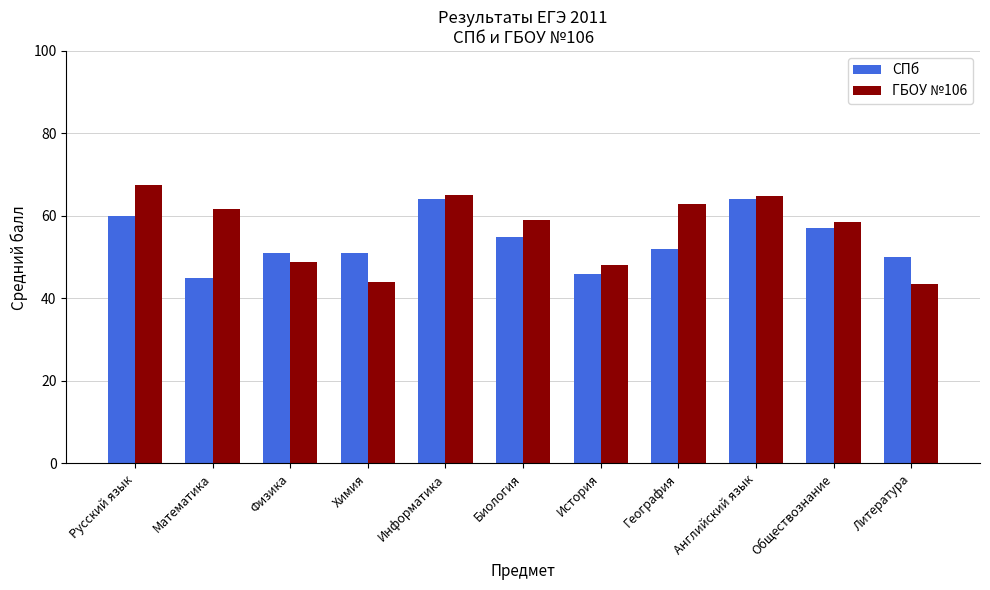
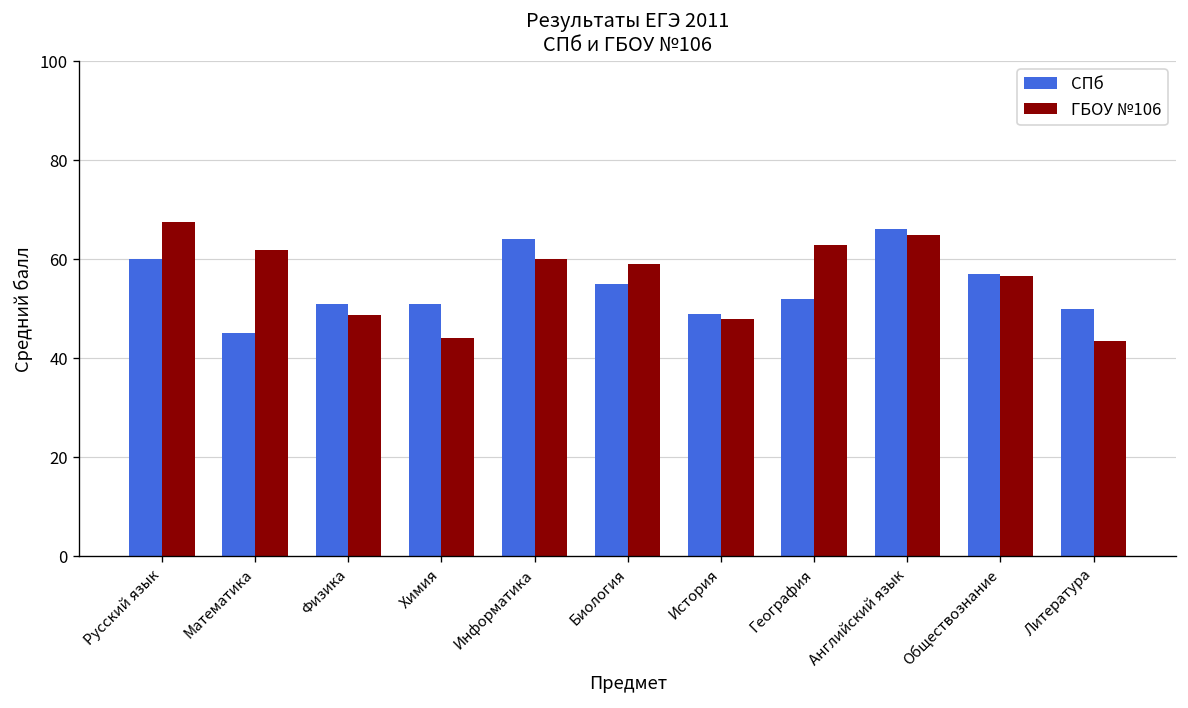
  {
    "СПб": {
      "Русский язык": 60,
      "Математика": 45,
      "Физика": 51,
      "Химия": 51,
      "Информатика": 64,
      "Биология": 55,
-     "История": 46,
+     "История": 49,
      "География": 52,
-     "Английский язык": 64,
+     "Английский язык": 66,
      "Обществознание": 57,
      "Литература": 50
    },
    "ГБОУ №106": {
      "Русский язык": 68,
      "Математика": 62,
      "Физика": 49,
      "Химия": 44,
-     "Информатика": 65,
+     "Информатика": 60,
      "Биология": 59,
      "История": 48,
      "География": 63,
      "Английский язык": 65,
-     "Обществознание": 59,
+     "Обществознание": 57,
      "Литература": 44
    }
  }
